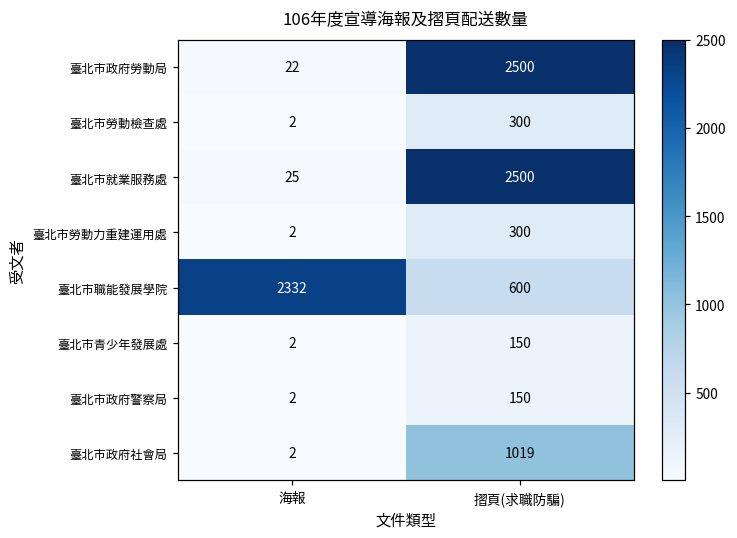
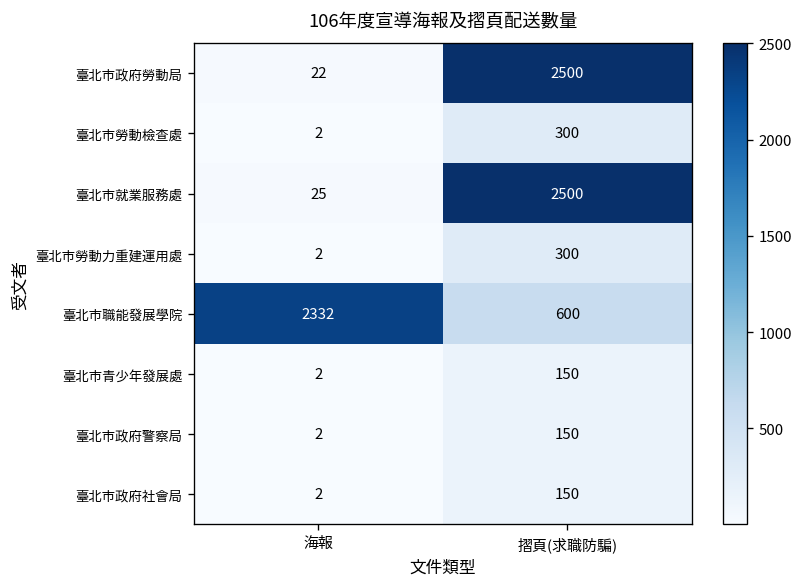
  {
    "臺北市政府勞動局": {
      "海報": 22,
      "摺頁(求職防騙)": 2500
    },
    "臺北市勞動檢查處": {
      "海報": 2,
      "摺頁(求職防騙)": 300
    },
    "臺北市就業服務處": {
      "海報": 25,
      "摺頁(求職防騙)": 2500
    },
    "臺北市勞動力重建運用處": {
      "海報": 2,
      "摺頁(求職防騙)": 300
    },
    "臺北市職能發展學院": {
      "海報": 2332,
      "摺頁(求職防騙)": 600
    },
    "臺北市青少年發展處": {
      "海報": 2,
      "摺頁(求職防騙)": 150
    },
    "臺北市政府警察局": {
      "海報": 2,
      "摺頁(求職防騙)": 150
    },
    "臺北市政府社會局": {
      "海報": 2,
-     "摺頁(求職防騙)": 1019
+     "摺頁(求職防騙)": 150
    }
  }
